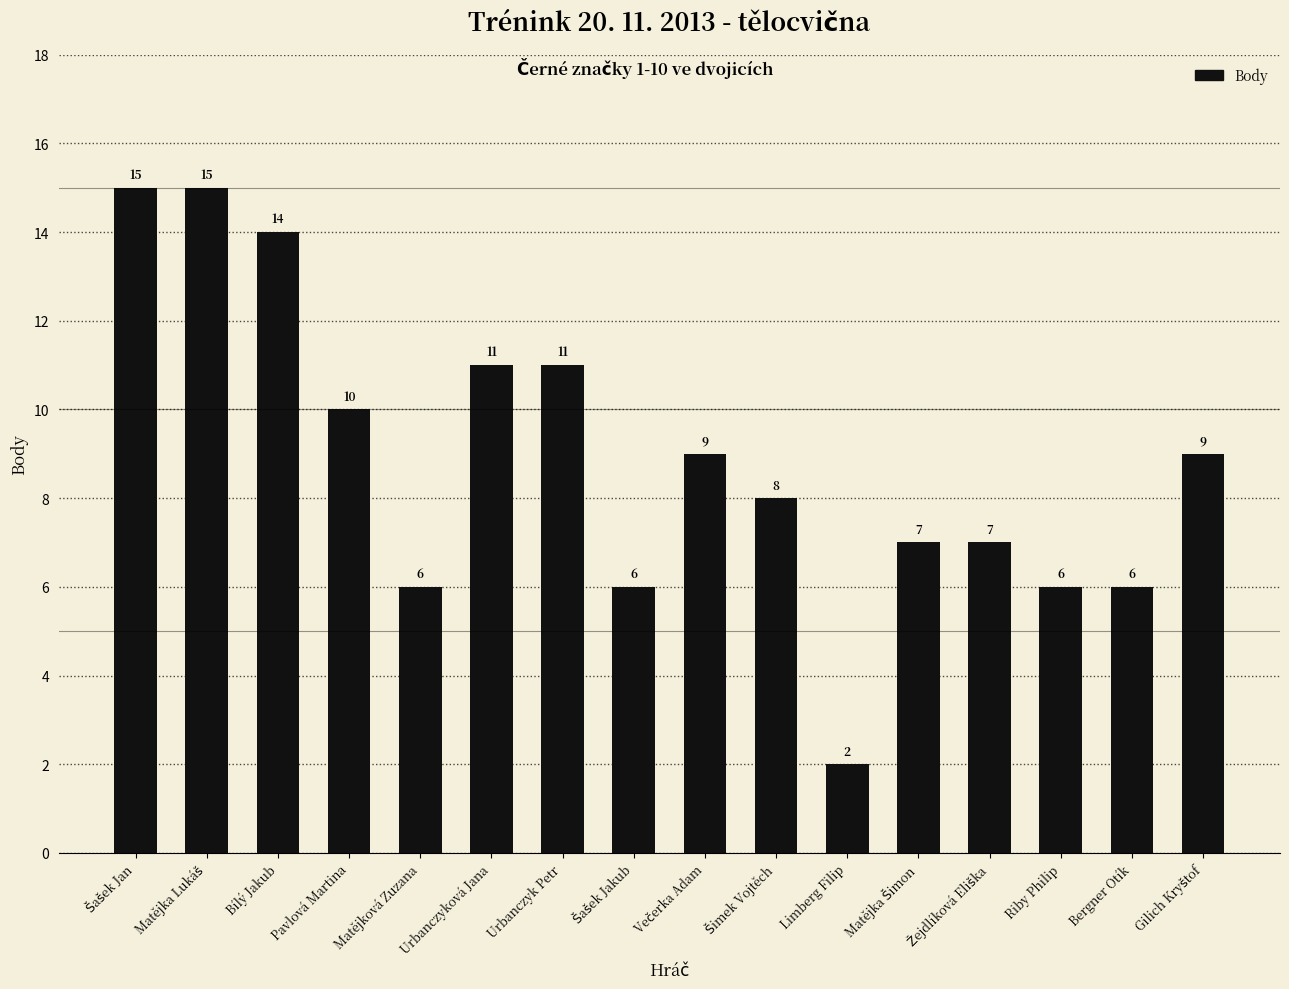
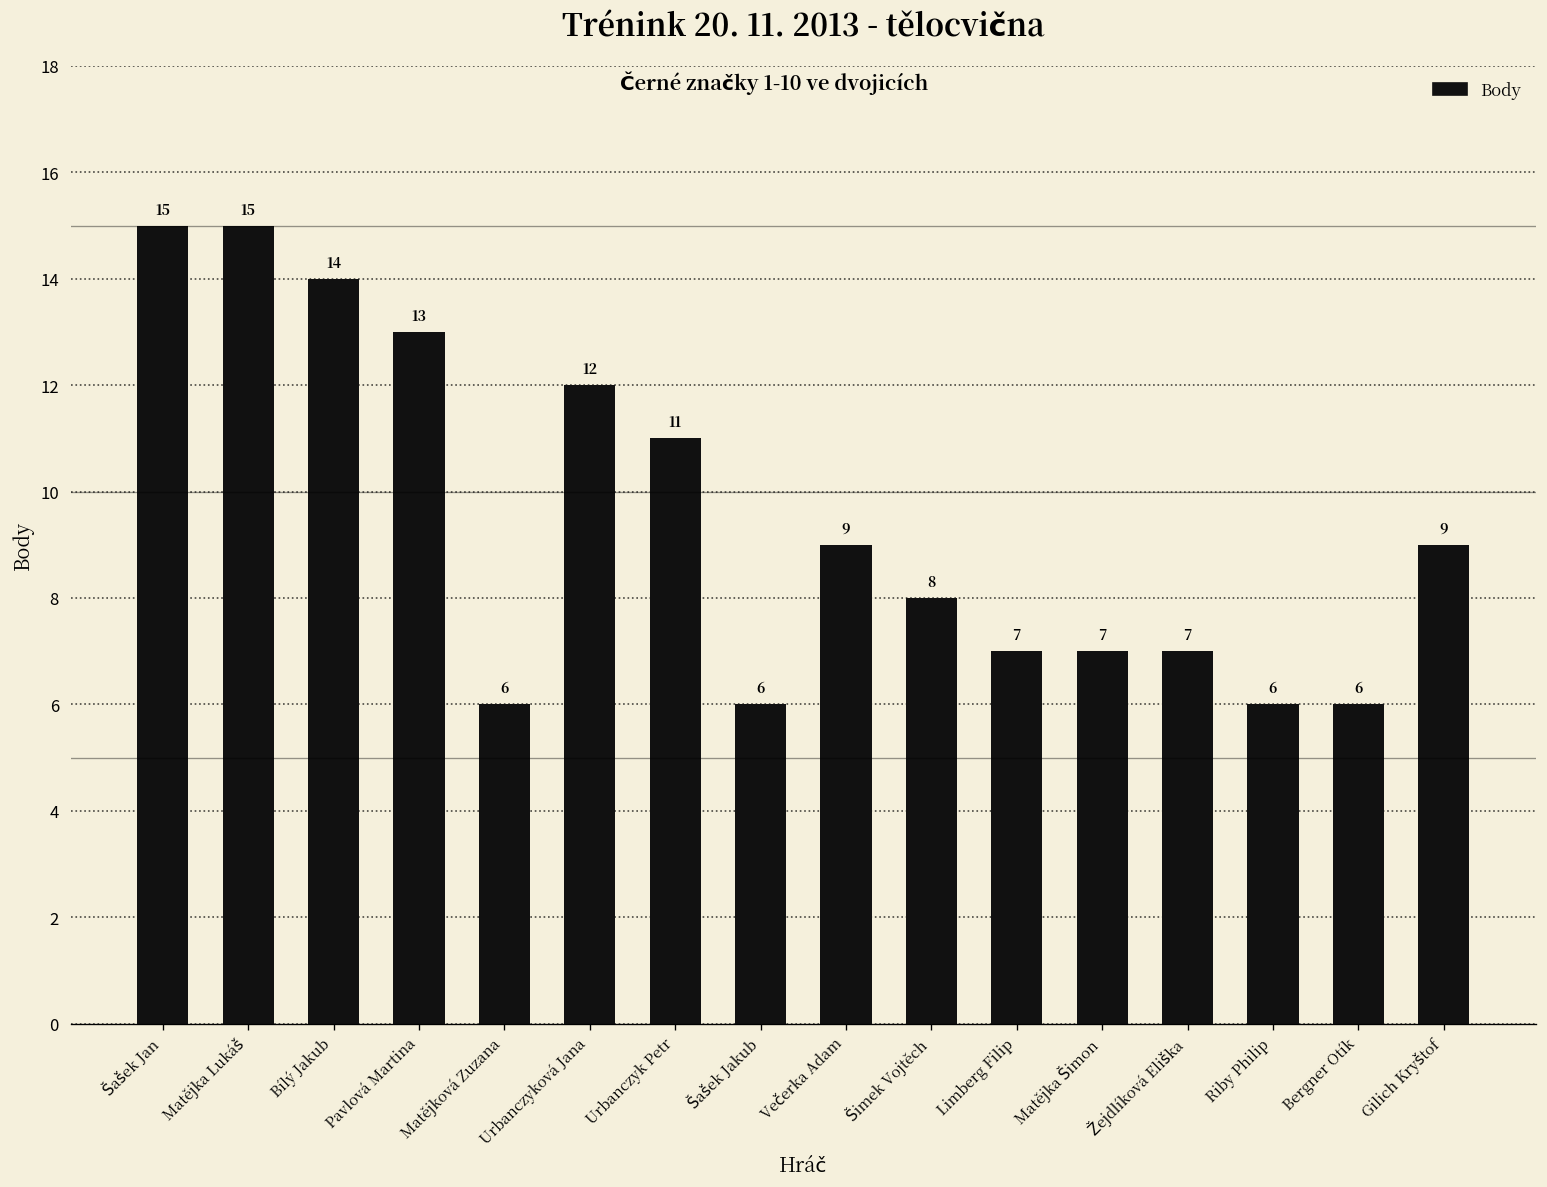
  {
    "Šašek Jan": 15,
    "Matějka Lukáš": 15,
    "Bílý Jakub": 14,
-   "Pavlová Martina": 10,
+   "Pavlová Martina": 13,
    "Matějková Zuzana": 6,
-   "Urbanczyková Jana": 11,
+   "Urbanczyková Jana": 12,
    "Urbanczyk Petr": 11,
    "Šašek Jakub": 6,
    "Večerka Adam": 9,
    "Šimek Vojtěch": 8,
-   "Limberg Filip": 2,
+   "Limberg Filip": 7,
    "Matějka Šimon": 7,
    "Žejdlíková Eliška": 7,
    "Riby Philip": 6,
    "Bergner Otík": 6,
    "Gilich Kryštof": 9
  }
